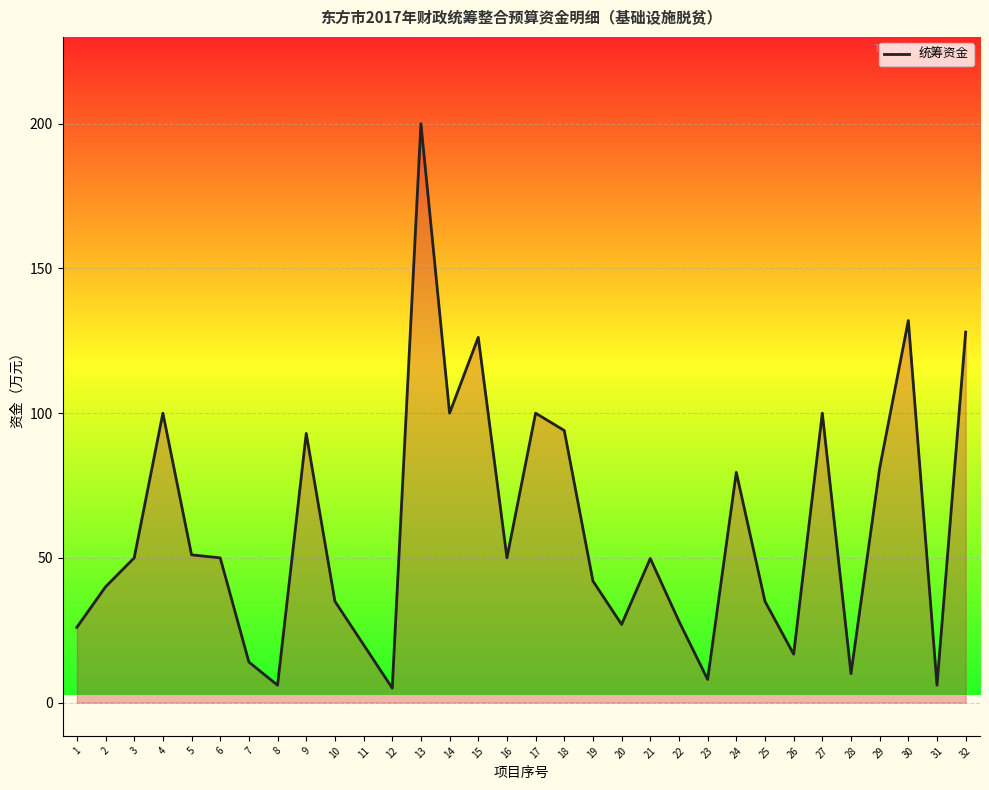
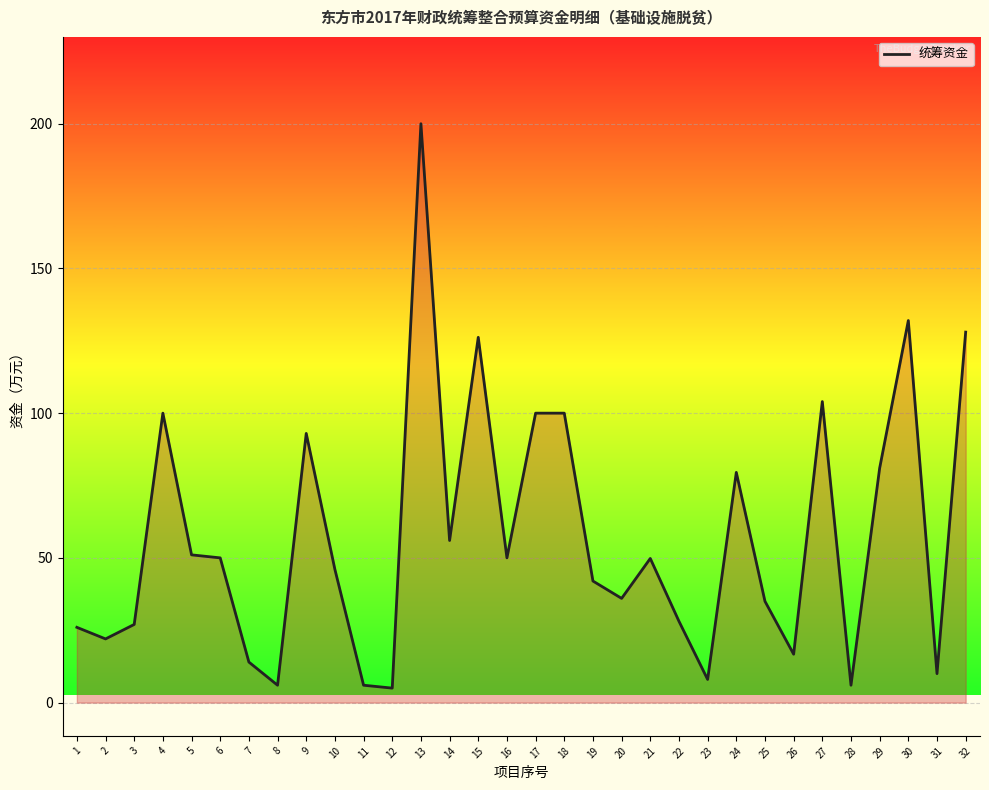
  {
    "1": 26,
-   "2": 40,
-   "3": 50,
+   "2": 22,
+   "3": 27,
    "4": 100,
    "5": 51,
    "6": 50,
    "7": 14,
    "8": 6,
    "9": 93,
-   "10": 35,
-   "11": 20,
+   "10": 46,
+   "11": 6,
    "12": 5,
    "13": 200,
-   "14": 100,
+   "14": 56,
    "15": 126,
    "16": 50,
    "17": 100,
-   "18": 94,
+   "18": 100,
    "19": 42,
-   "20": 27,
+   "20": 36,
    "21": 50,
    "22": 28,
    "23": 8,
    "24": 80,
    "25": 35,
    "26": 17,
-   "27": 100,
-   "28": 10,
+   "27": 104,
+   "28": 6,
    "29": 81,
    "30": 132,
-   "31": 6,
+   "31": 10,
    "32": 128
  }
